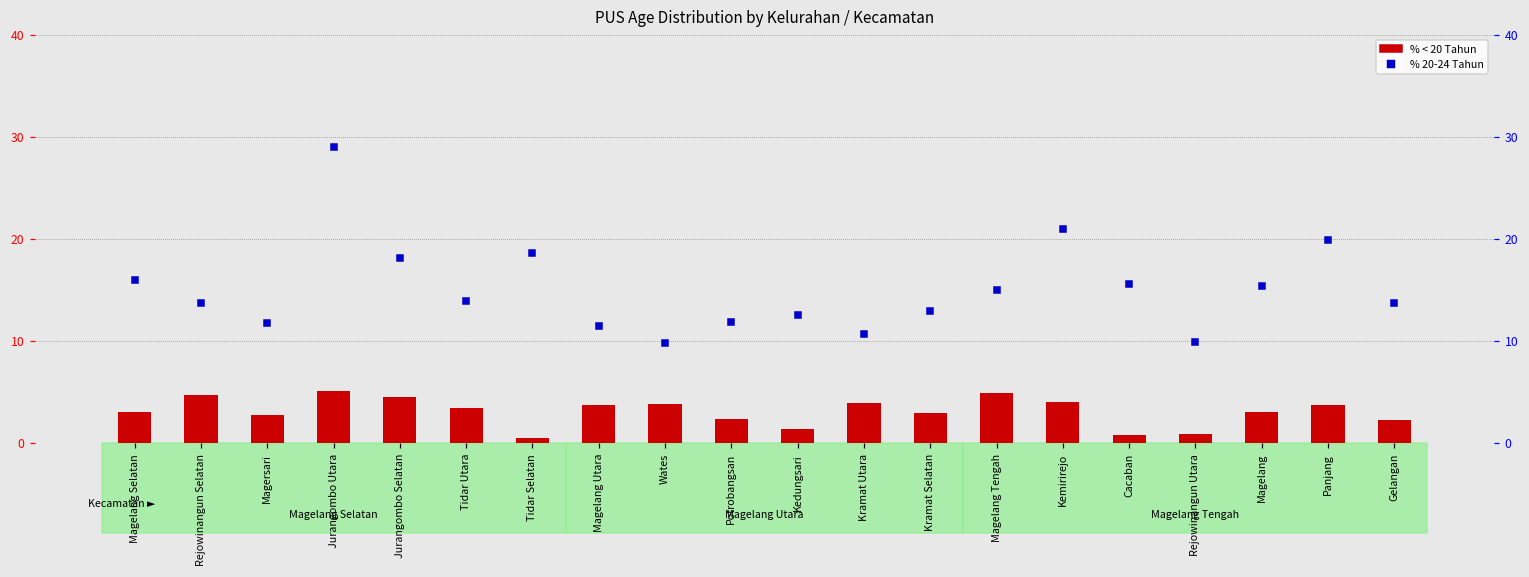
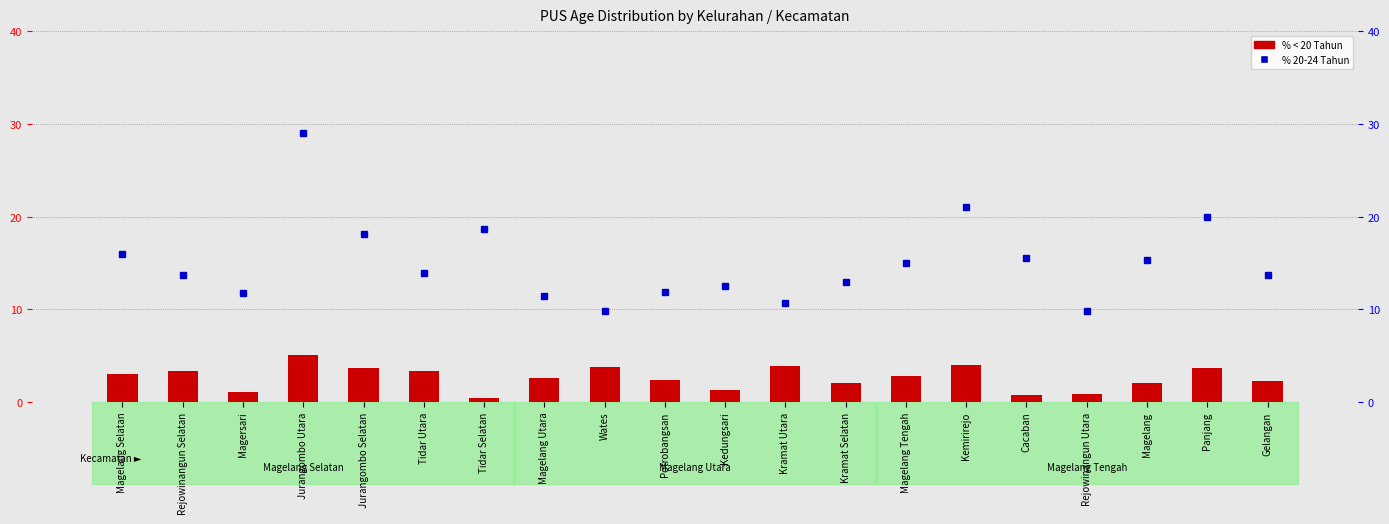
  {
    "% < 20 Tahun": {
      "Magelang Selatan": 3,
-     "Rejowinangun Selatan": 5,
-     "Magersari": 3,
+     "Rejowinangun Selatan": 3,
+     "Magersari": 1,
      "Jurangombo Utara": 5,
-     "Jurangombo Selatan": 5,
+     "Jurangombo Selatan": 4,
      "Tidar Utara": 3,
      "Tidar Selatan": 0,
-     "Magelang Utara": 4,
+     "Magelang Utara": 3,
      "Wates": 4,
      "Potrobangsan": 2,
      "Kedungsari": 1,
      "Kramat Utara": 4,
-     "Kramat Selatan": 3,
-     "Magelang Tengah": 5,
+     "Kramat Selatan": 2,
+     "Magelang Tengah": 3,
      "Kemirirejo": 4,
      "Cacaban": 1,
      "Rejowinangun Utara": 1,
-     "Magelang": 3,
+     "Magelang": 2,
      "Panjang": 4,
      "Gelangan": 2
    }
  }
